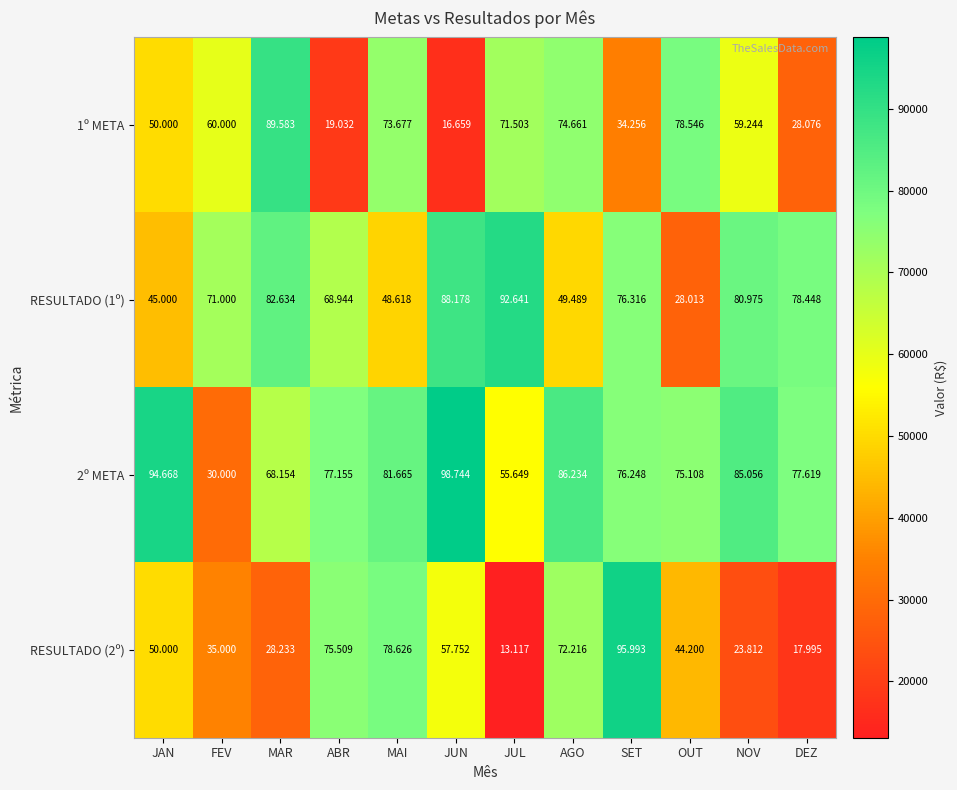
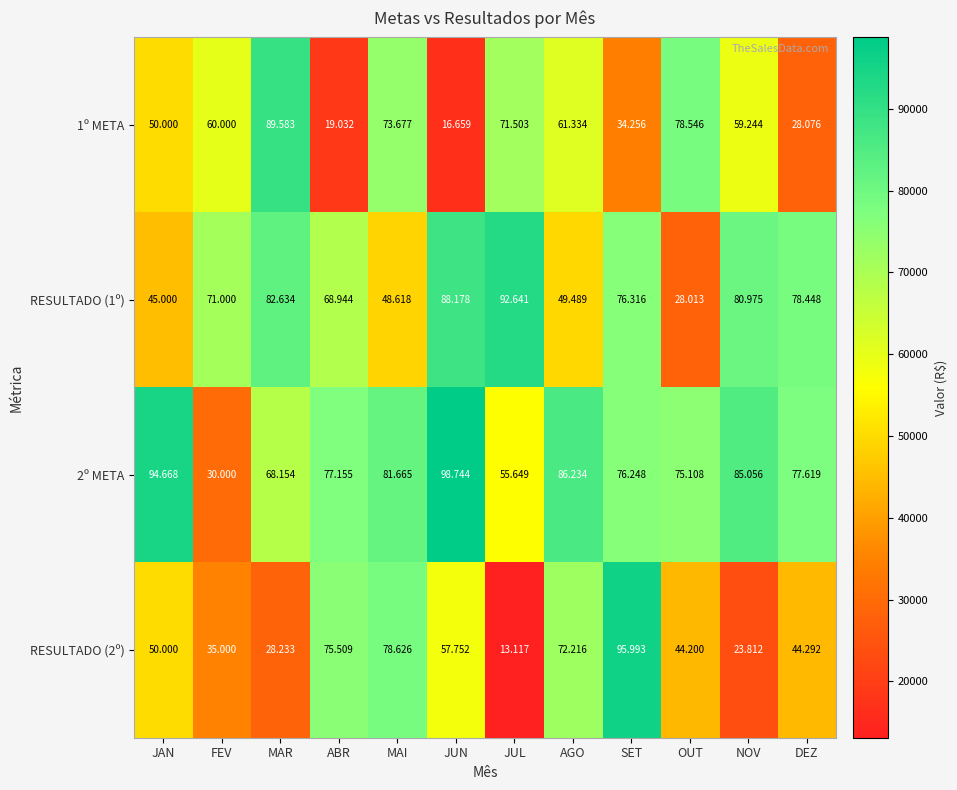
  {
    "1º META": {
      "JAN": 50.000,
      "FEV": 60.000,
      "MAR": 89.583,
      "ABR": 19.032,
      "MAI": 73.677,
      "JUN": 16.659,
      "JUL": 71.503,
-     "AGO": 74.661,
+     "AGO": 61.334,
      "SET": 34.256,
      "OUT": 78.546,
      "NOV": 59.244
    },
    "RESULTADO (1º)": {
      "JAN": 45.000,
      "FEV": 71.000,
      "MAR": 82.634,
      "ABR": 68.944,
      "MAI": 48.618,
      "JUN": 88.178,
      "JUL": 92.641,
      "AGO": 49.489,
      "SET": 76.316,
      "OUT": 28.013,
      "NOV": 80.975,
      "DEZ": 78.448
    },
    "2º META": {
      "JAN": 94.668,
      "FEV": 30.000,
      "MAR": 68.154,
      "ABR": 77.155,
      "MAI": 81.665,
      "JUN": 98.744,
      "JUL": 55.649,
      "AGO": 86.234,
      "SET": 76.248,
      "OUT": 75.108,
      "NOV": 85.056,
      "DEZ": 77.619
    },
    "RESULTADO (2º)": {
      "JAN": 50.000,
      "FEV": 35.000,
      "MAR": 28.233,
      "ABR": 75.509,
      "MAI": 78.626,
      "JUN": 57.752,
      "JUL": 13.117,
      "AGO": 72.216,
      "SET": 95.993,
      "OUT": 44.200,
      "NOV": 23.812,
-     "DEZ": 17.995
+     "DEZ": 44.292
    }
  }
